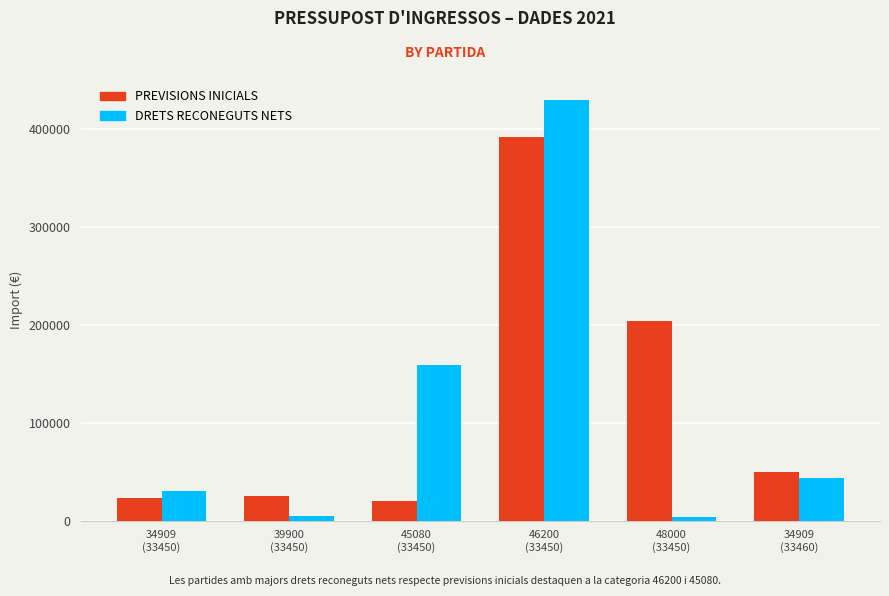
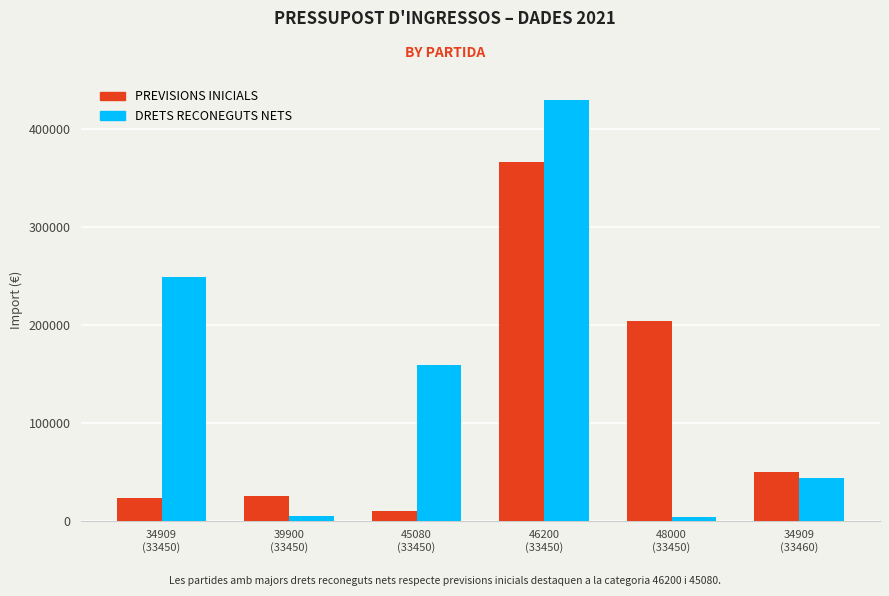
  {
    "PREVISIONS INICIALS": {
      "34909 (33450)": 20000,
      "39900 (33450)": 20000,
-     "45080 (33450)": 20000,
-     "46200 (33450)": 390000,
+     "45080 (33450)": 10000,
+     "46200 (33450)": 370000,
      "48000 (33450)": 200000,
      "34909 (33460)": 50000
    },
    "DRETS RECONEGUTS NETS": {
-     "34909 (33450)": 30000,
+     "34909 (33450)": 250000,
      "39900 (33450)": 0,
      "45080 (33450)": 160000,
      "46200 (33450)": 430000,
      "48000 (33450)": 0,
      "34909 (33460)": 40000
    }
  }
